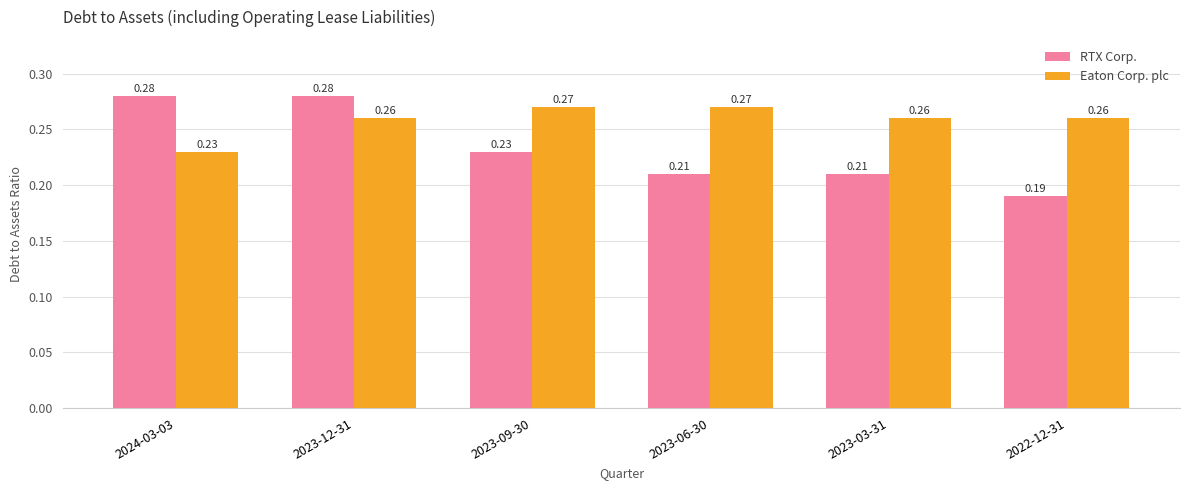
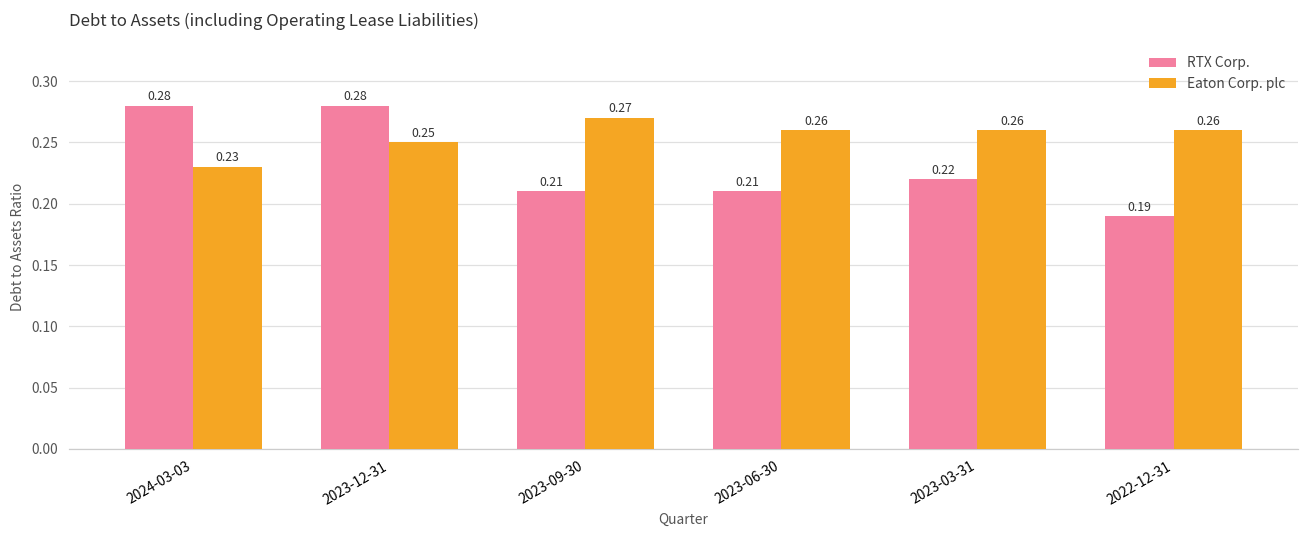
  {
    "RTX Corp.": {
      "2024-03-03": 0.28,
      "2023-12-31": 0.28,
-     "2023-09-30": 0.23,
+     "2023-09-30": 0.21,
      "2023-06-30": 0.21,
-     "2023-03-31": 0.21,
+     "2023-03-31": 0.22,
      "2022-12-31": 0.19
    },
    "Eaton Corp. plc": {
      "2024-03-03": 0.23,
-     "2023-12-31": 0.26,
+     "2023-12-31": 0.25,
      "2023-09-30": 0.27,
-     "2023-06-30": 0.27,
+     "2023-06-30": 0.26,
      "2023-03-31": 0.26,
      "2022-12-31": 0.26
    }
  }
